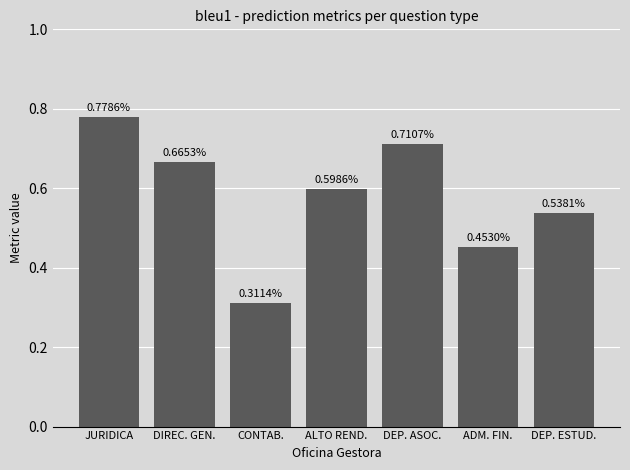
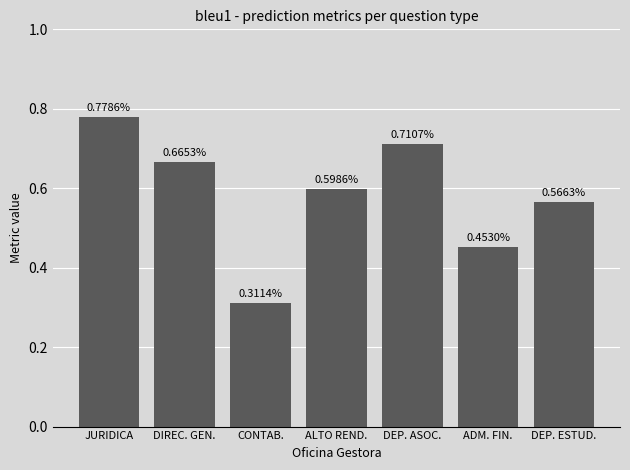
  {
    "JURIDICA": "0.7786%",
    "DIREC. GEN.": "0.6653%",
    "CONTAB.": "0.3114%",
    "ALTO REND.": "0.5986%",
    "DEP. ASOC.": "0.7107%",
    "ADM. FIN.": "0.4530%",
-   "DEP. ESTUD.": "0.5381%"
+   "DEP. ESTUD.": "0.5663%"
  }
